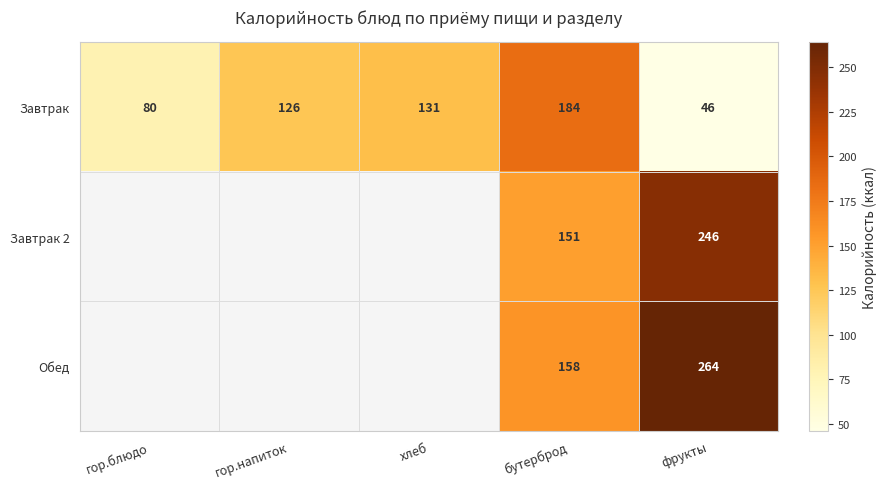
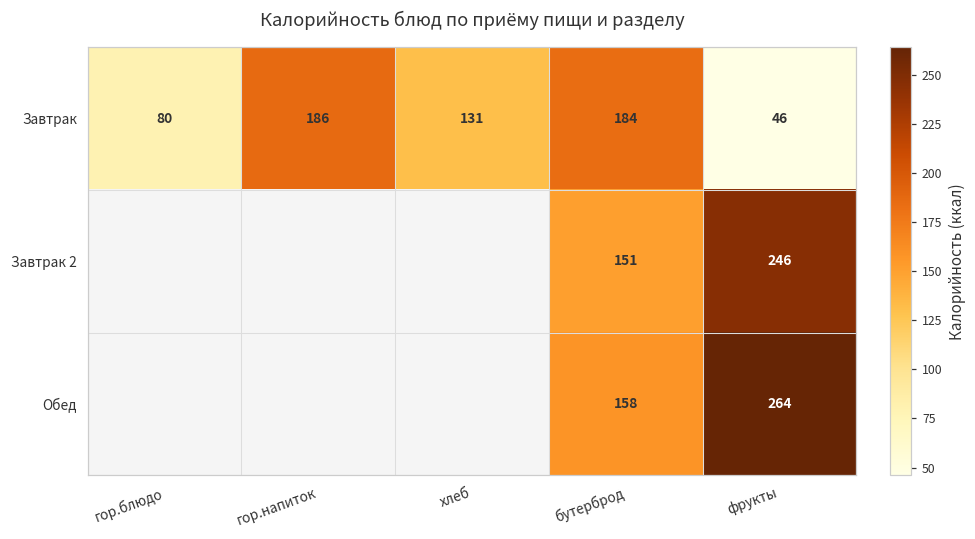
  {
    "Завтрак": {
      "гор.блюдо": 80,
-     "гор.напиток": 126,
+     "гор.напиток": 186,
      "хлеб": 131,
      "бутерброд": 184,
      "фрукты": 46
    },
    "Завтрак 2": {
      "бутерброд": 151,
      "фрукты": 246
    },
    "Обед": {
      "бутерброд": 158,
      "фрукты": 264
    }
  }
